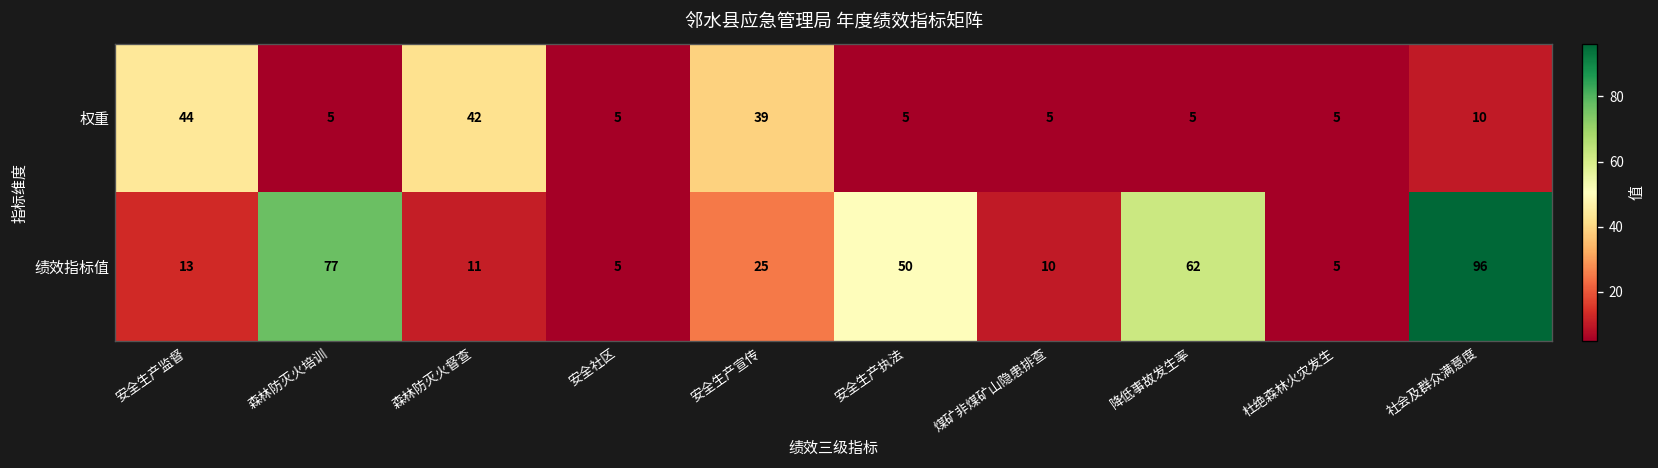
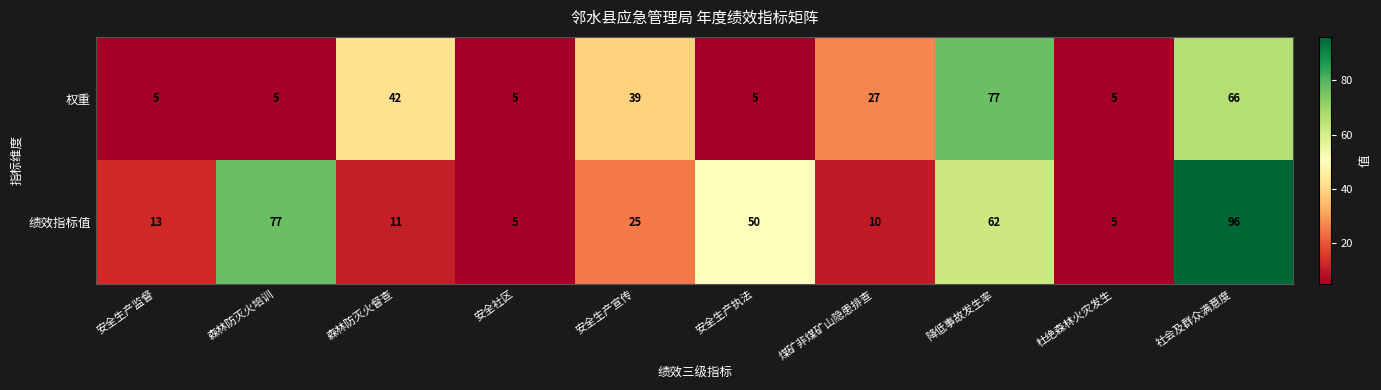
  {
    "权重": {
-     "安全生产监督": 44,
+     "安全生产监督": 5,
      "森林防灭火培训": 5,
      "森林防灭火督查": 42,
      "安全社区": 5,
      "安全生产宣传": 39,
      "安全生产执法": 5,
-     "煤矿非煤矿山隐患排查": 5,
-     "降低事故发生率": 5,
+     "煤矿非煤矿山隐患排查": 27,
+     "降低事故发生率": 77,
      "杜绝森林火灾发生": 5,
-     "社会及群众满意度": 10
+     "社会及群众满意度": 66
    },
    "绩效指标值": {
      "安全生产监督": 13,
      "森林防灭火培训": 77,
      "森林防灭火督查": 11,
      "安全社区": 5,
      "安全生产宣传": 25,
      "安全生产执法": 50,
      "煤矿非煤矿山隐患排查": 10,
      "降低事故发生率": 62,
      "杜绝森林火灾发生": 5,
      "社会及群众满意度": 96
    }
  }
